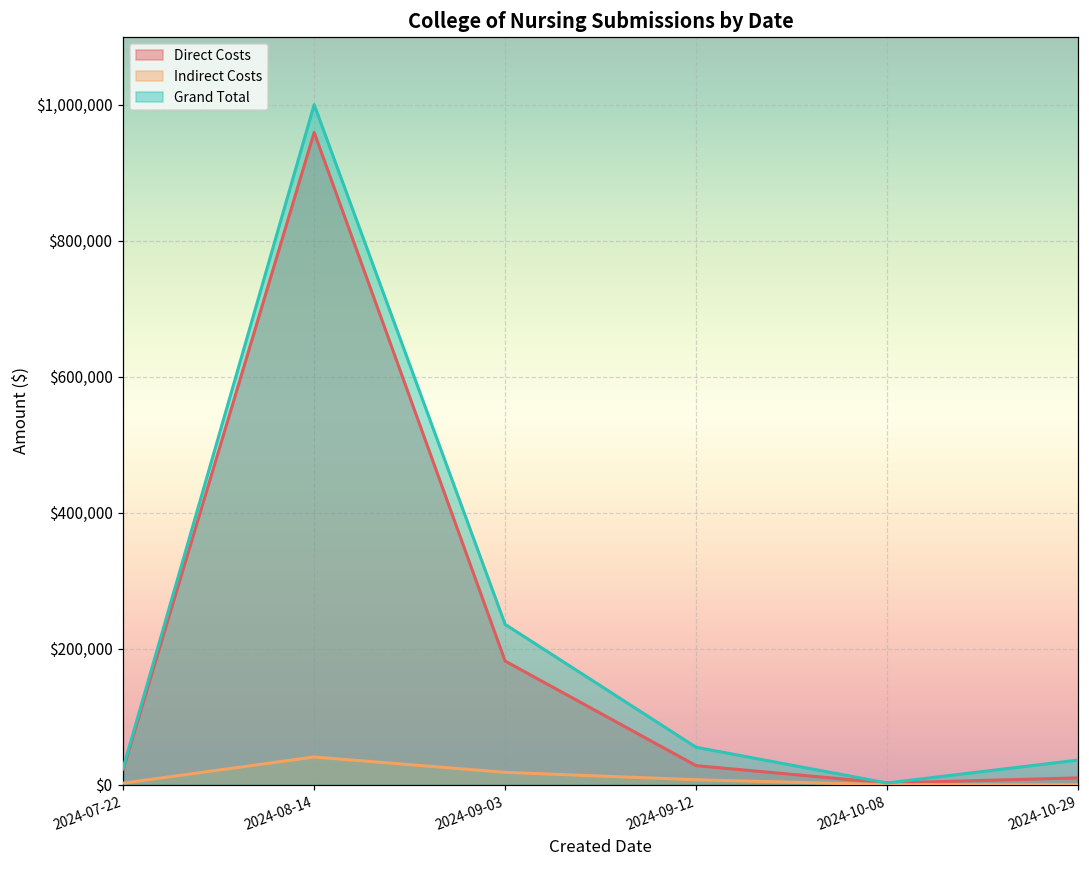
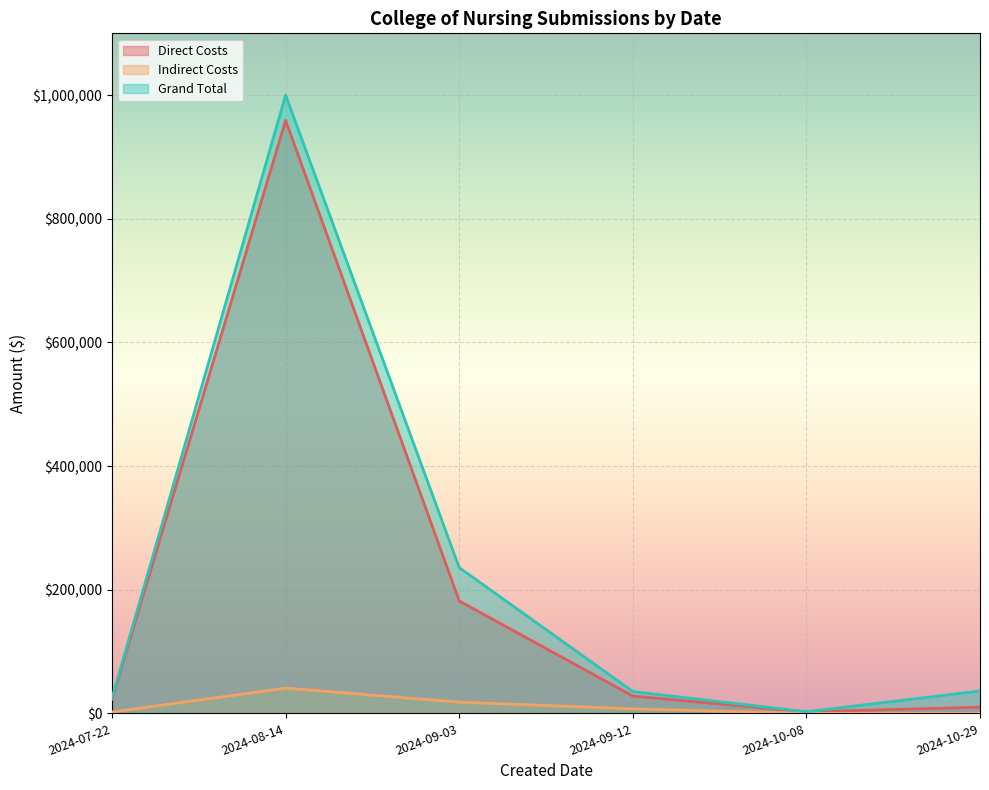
  {
    "Grand Total": {
      "2024-08-14": "$1,000,000",
      "2024-09-03": "$240,000",
-     "2024-09-12": "$60,000",
+     "2024-09-12": "$40,000",
      "2024-10-29": "$40,000"
    }
  }
